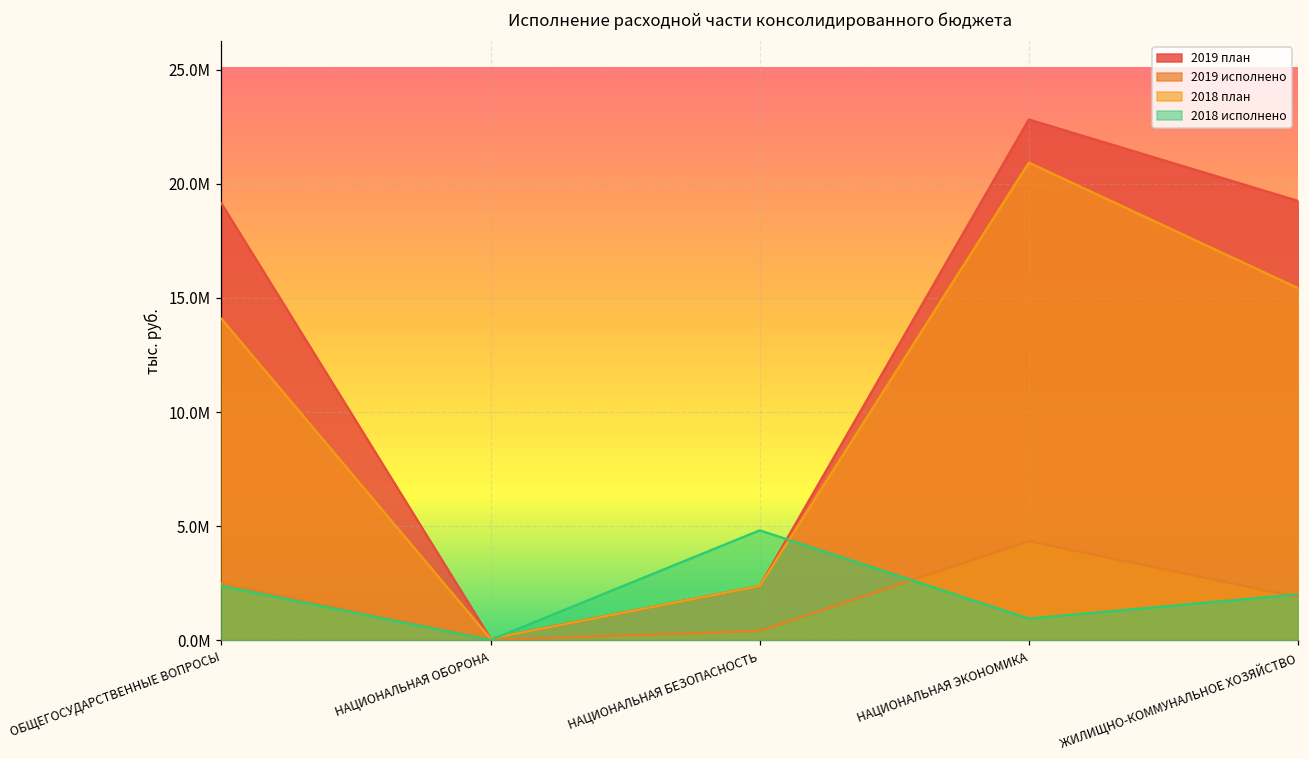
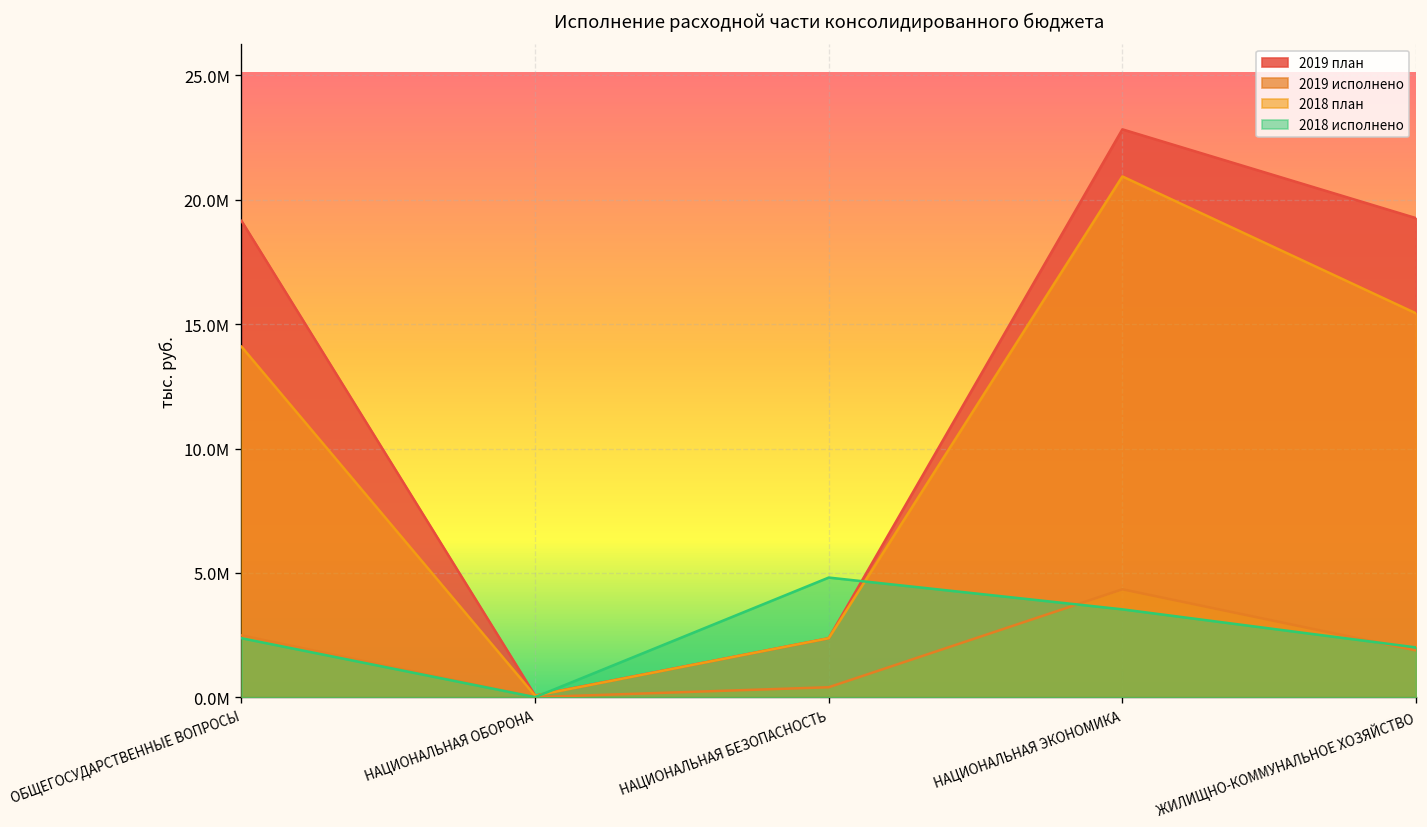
  {
    "2018 исполнено": {
      "НАЦИОНАЛЬНАЯ БЕЗОПАСНОСТЬ": "4.8М",
-     "НАЦИОНАЛЬНАЯ ЭКОНОМИКА": "0.9М"
+     "НАЦИОНАЛЬНАЯ ЭКОНОМИКА": "3.5М"
    }
  }
